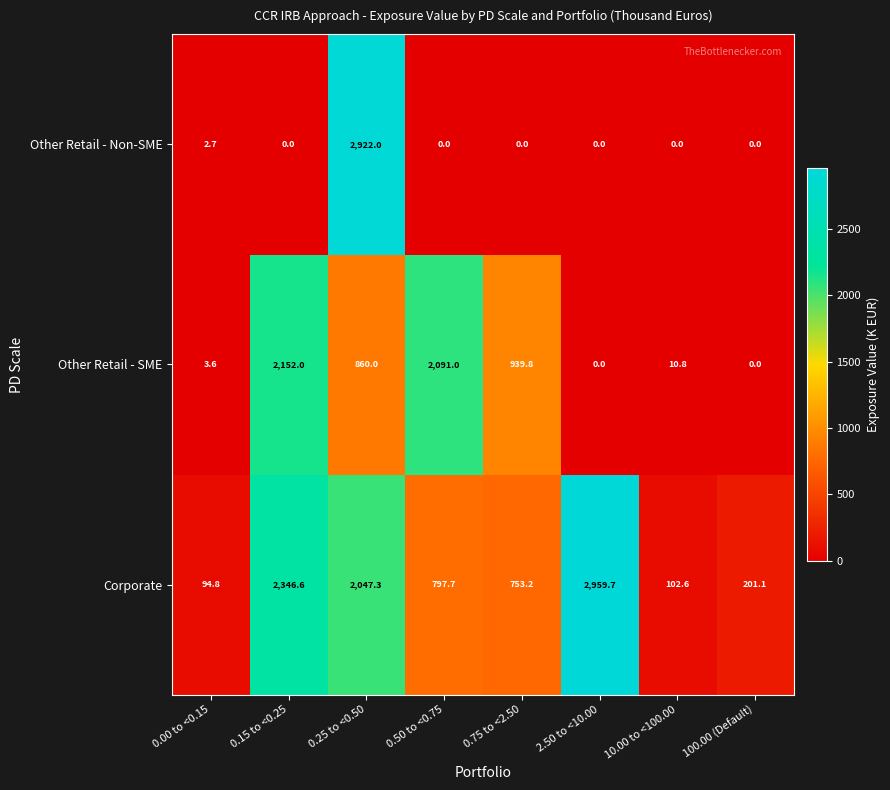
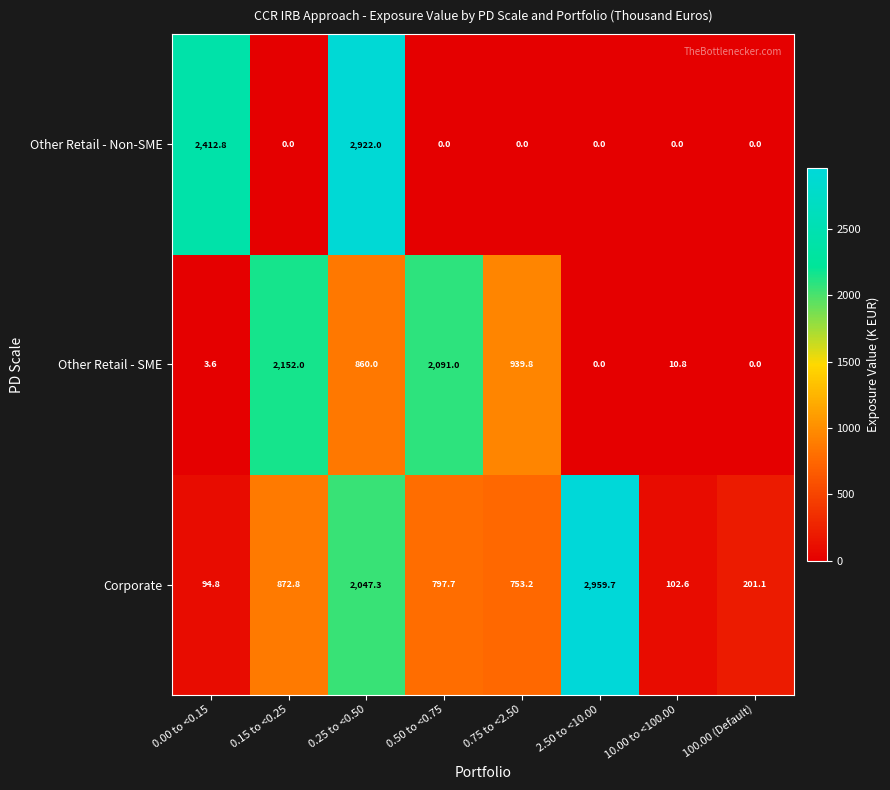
  {
    "Other Retail - Non-SME": {
-     "0.00 to <0.15": "2.7",
+     "0.00 to <0.15": "2,412.8",
      "0.15 to <0.25": "0.0",
      "0.25 to <0.50": "2,922.0",
      "0.50 to <0.75": "0.0",
      "0.75 to <2.50": "0.0",
      "2.50 to <10.00": "0.0",
      "10.00 to <100.00": "0.0"
    },
    "Other Retail - SME": {
      "0.00 to <0.15": "3.6",
      "0.15 to <0.25": "2,152.0",
      "0.25 to <0.50": "860.0",
      "0.50 to <0.75": "2,091.0",
      "0.75 to <2.50": "939.8",
      "2.50 to <10.00": "0.0",
      "10.00 to <100.00": "10.8",
      "100.00 (Default)": "0.0"
    },
    "Corporate": {
      "0.00 to <0.15": "94.8",
-     "0.15 to <0.25": "2,346.6",
+     "0.15 to <0.25": "872.8",
      "0.25 to <0.50": "2,047.3",
      "0.50 to <0.75": "797.7",
      "0.75 to <2.50": "753.2",
      "2.50 to <10.00": "2,959.7",
      "10.00 to <100.00": "102.6",
      "100.00 (Default)": "201.1"
    }
  }
